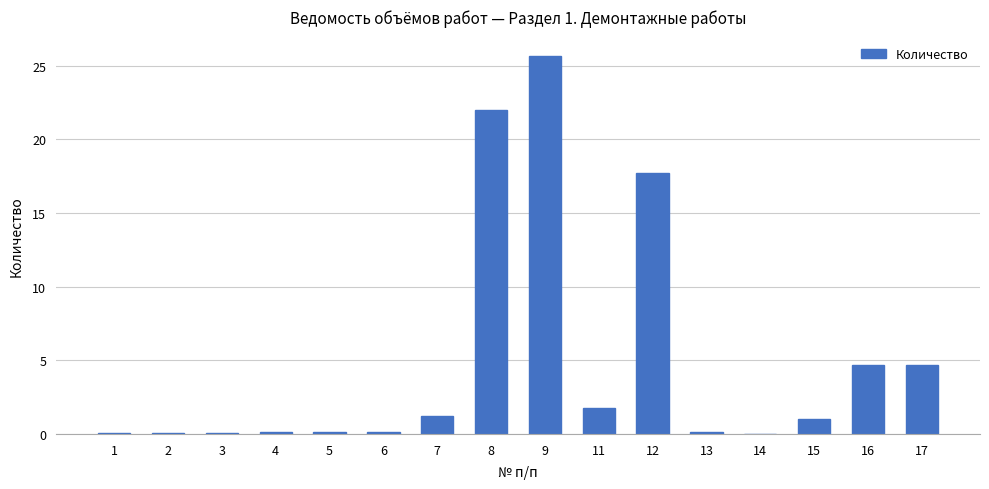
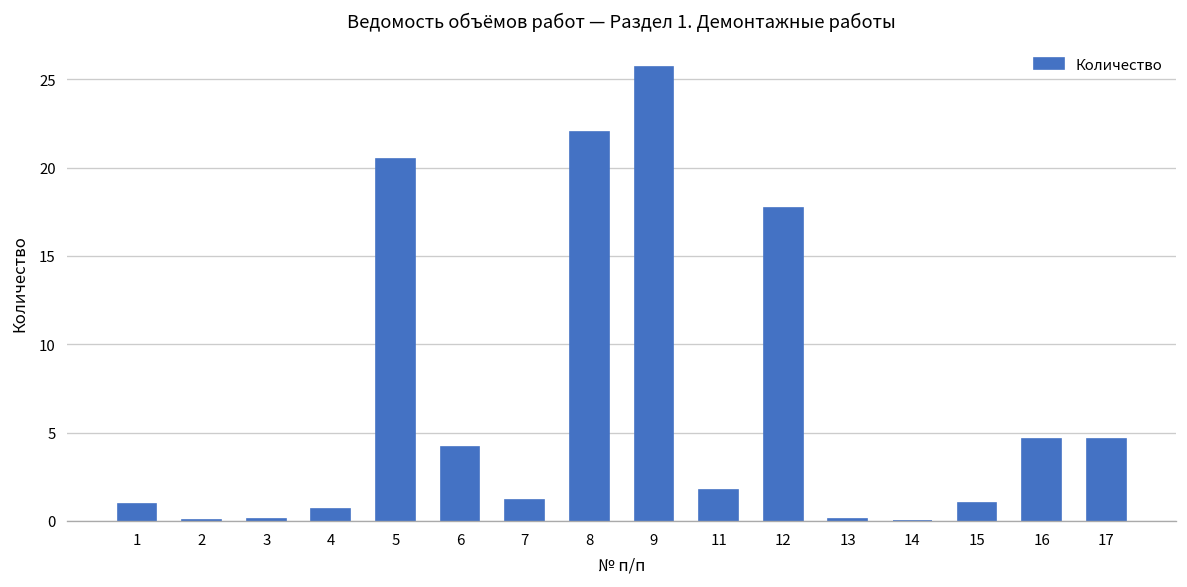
  {
-   "1": 0.0,
-   "4": 0.1,
-   "5": 0.1,
-   "6": 0.1,
+   "1": 0.9,
+   "4": 0.7,
+   "5": 20.5,
+   "6": 4.2,
    "7": 1.2,
    "8": 22.0,
    "9": 25.7,
    "11": 1.7,
    "12": 17.7,
    "15": 1.0,
    "16": 4.7,
    "17": 4.7
  }
